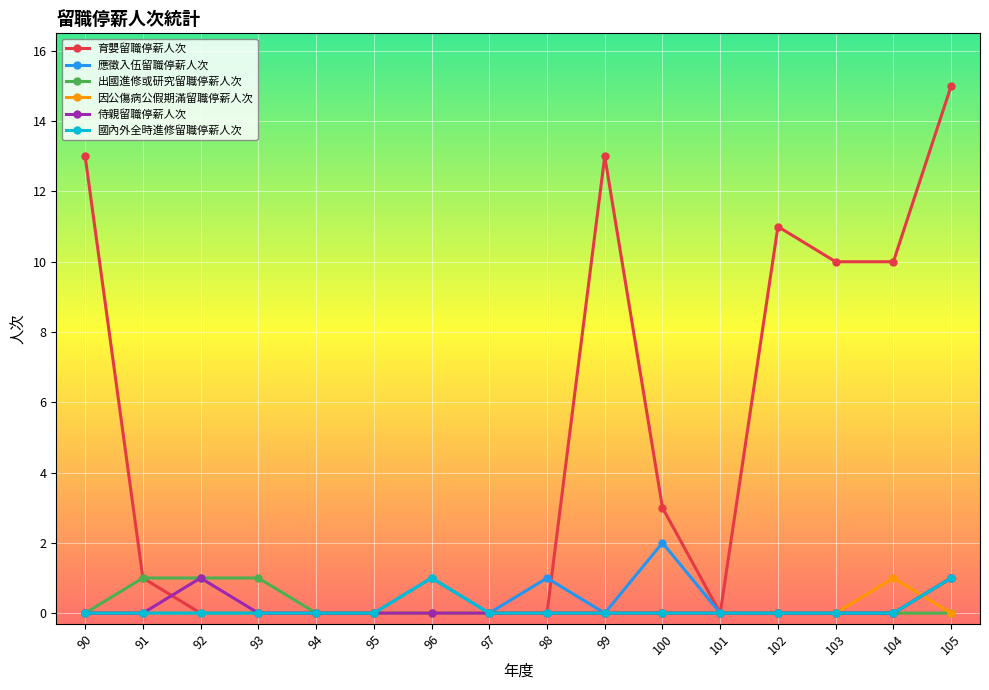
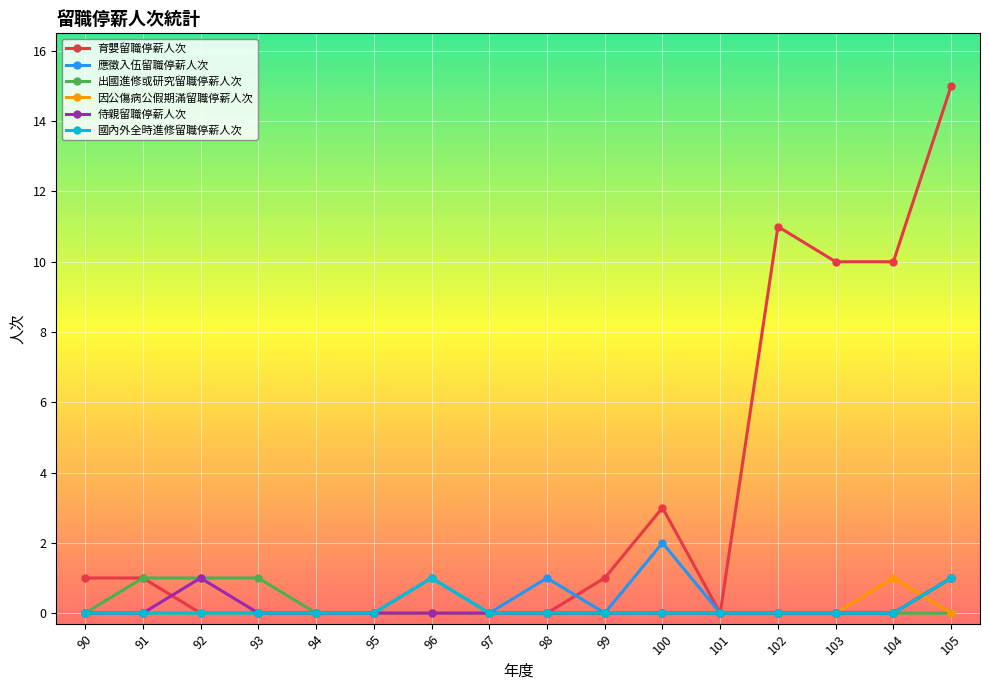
  {
    "育嬰留職停薪人次": {
-     "90": 13,
-     "99": 13,
+     "90": 1,
+     "99": 1,
      "100": 3,
      "102": 11,
      "103": 10,
      "104": 10,
      "105": 15
    },
    "出國進修或研究留職停薪人次": {
      "93": 1
    },
    "因公傷病公假期滿留職停薪人次": {
      "104": 1
    }
  }
